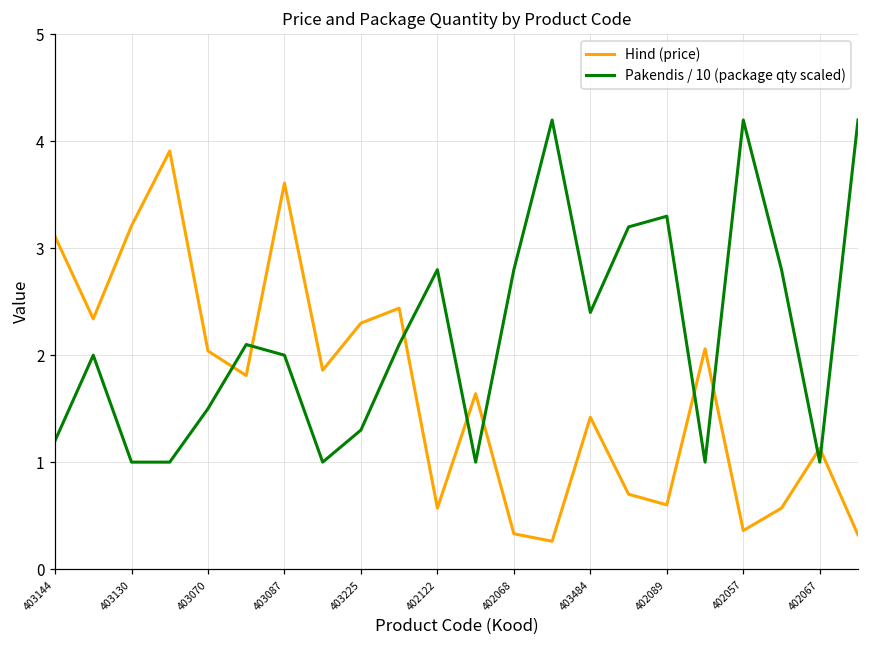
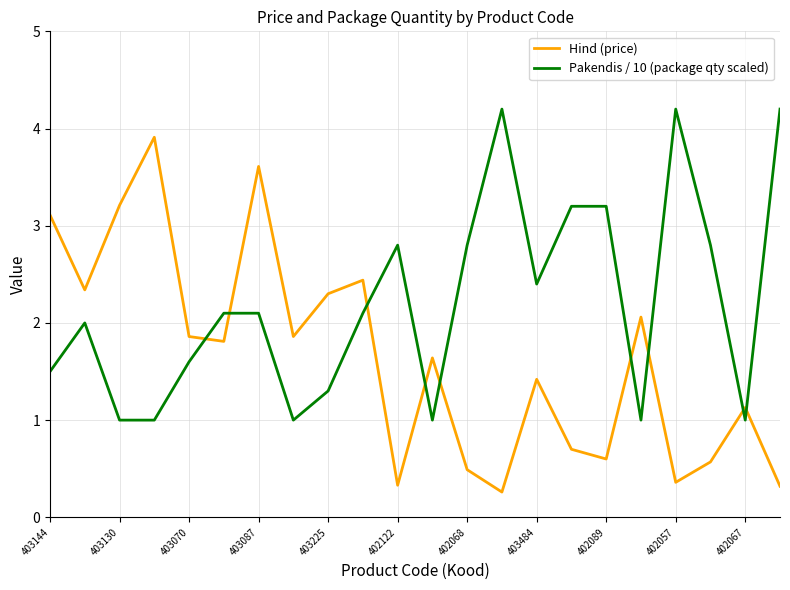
  {
    "Hind (price)": {
      "403144": 3.1,
      "403130": 3.2,
-     "403070": 2.0,
+     "403070": 1.9,
      "403087": 3.6,
      "403225": 2.3,
-     "402122": 0.6,
-     "402068": 0.3,
+     "402122": 0.3,
+     "402068": 0.5,
      "403484": 1.4,
      "402089": 0.6,
      "402057": 0.4,
      "402067": 1.1
    },
    "Pakendis / 10 (package qty scaled)": {
-     "403144": 1.2,
+     "403144": 1.5,
      "403130": 1.0,
-     "403070": 1.5,
-     "403087": 2.0,
+     "403070": 1.6,
+     "403087": 2.1,
      "403225": 1.3,
      "402122": 2.8,
      "402068": 2.8,
      "403484": 2.4,
-     "402089": 3.3,
+     "402089": 3.2,
      "402057": 4.2,
      "402067": 1.0
    }
  }
